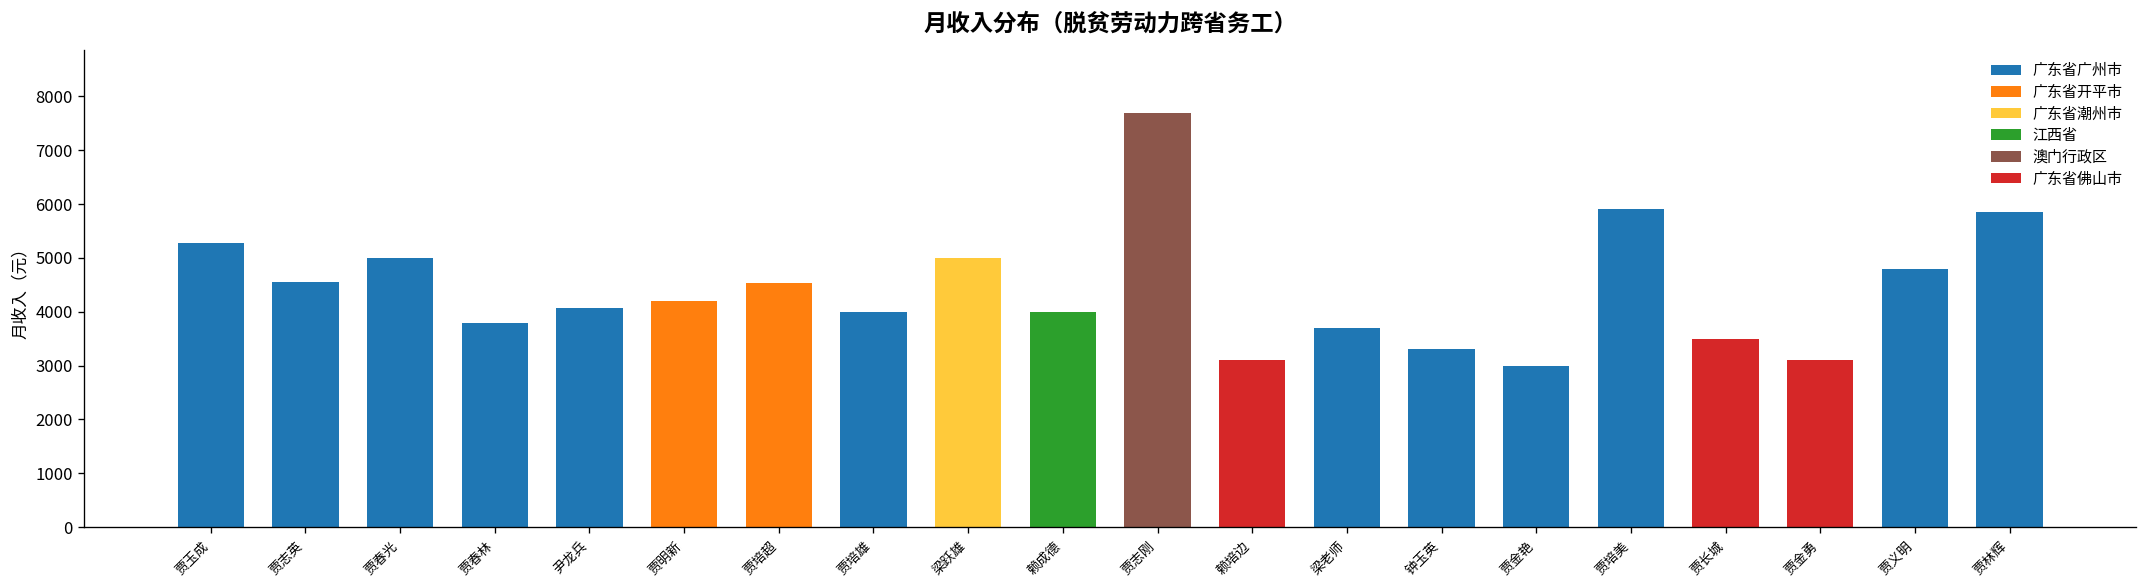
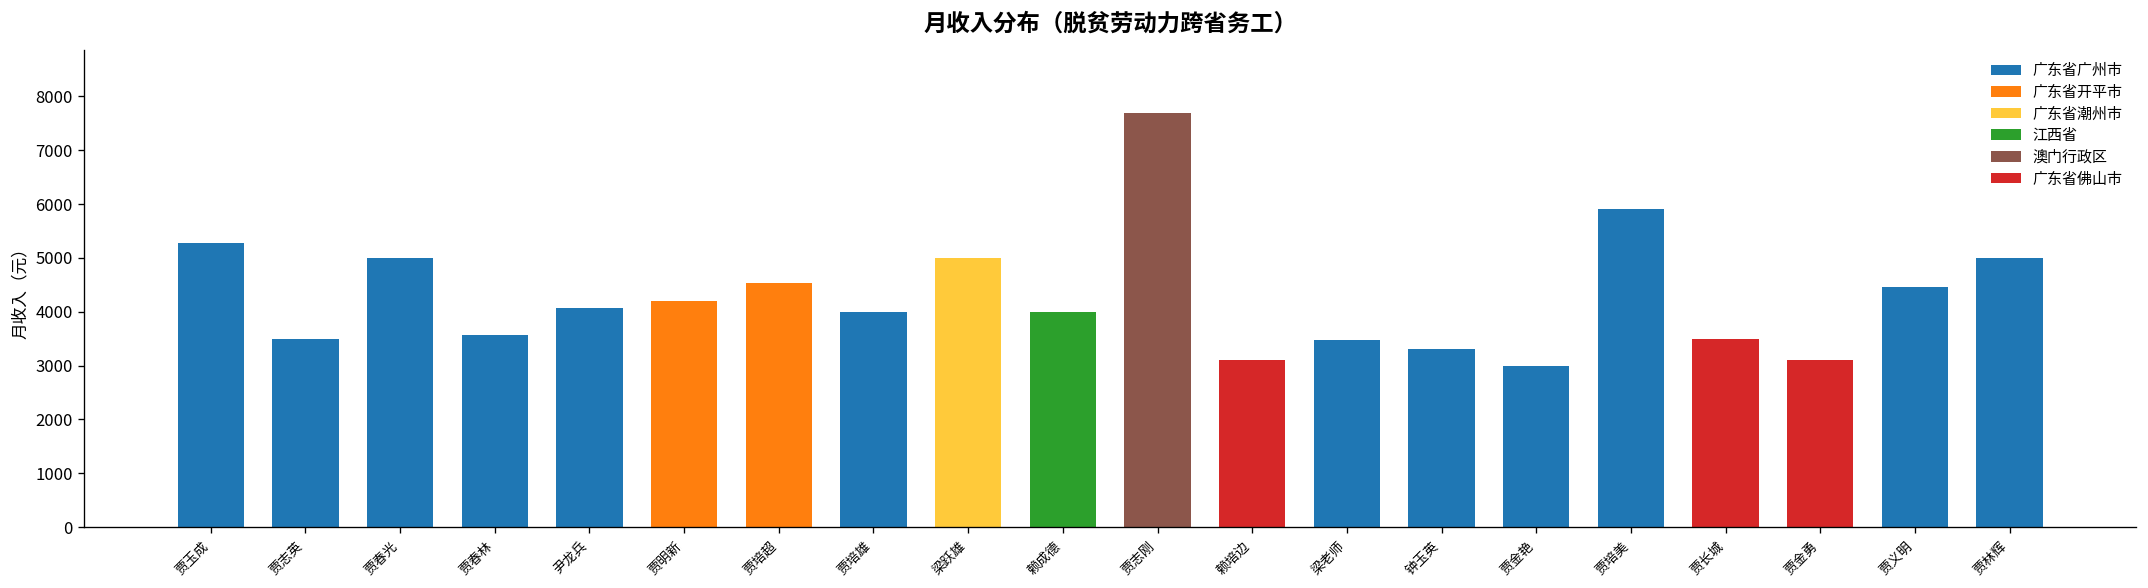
  {
    "贾玉成": 5300,
-   "贾志英": 4500,
+   "贾志英": 3500,
    "贾春光": 5000,
-   "贾春林": 3800,
+   "贾春林": 3600,
    "尹龙兵": 4100,
    "贾明新": 4200,
    "贾培超": 4500,
    "贾培雄": 4000,
    "梁跃雄": 5000,
    "赖成德": 4000,
    "贾志刚": 7700,
    "赖培边": 3100,
-   "梁老师": 3700,
+   "梁老师": 3500,
    "钟玉英": 3300,
    "贾金艳": 3000,
    "贾培美": 5900,
    "贾长城": 3500,
    "贾金勇": 3100,
-   "贾义明": 4800,
-   "贾林辉": 5800
+   "贾义明": 4500,
+   "贾林辉": 5000
  }
